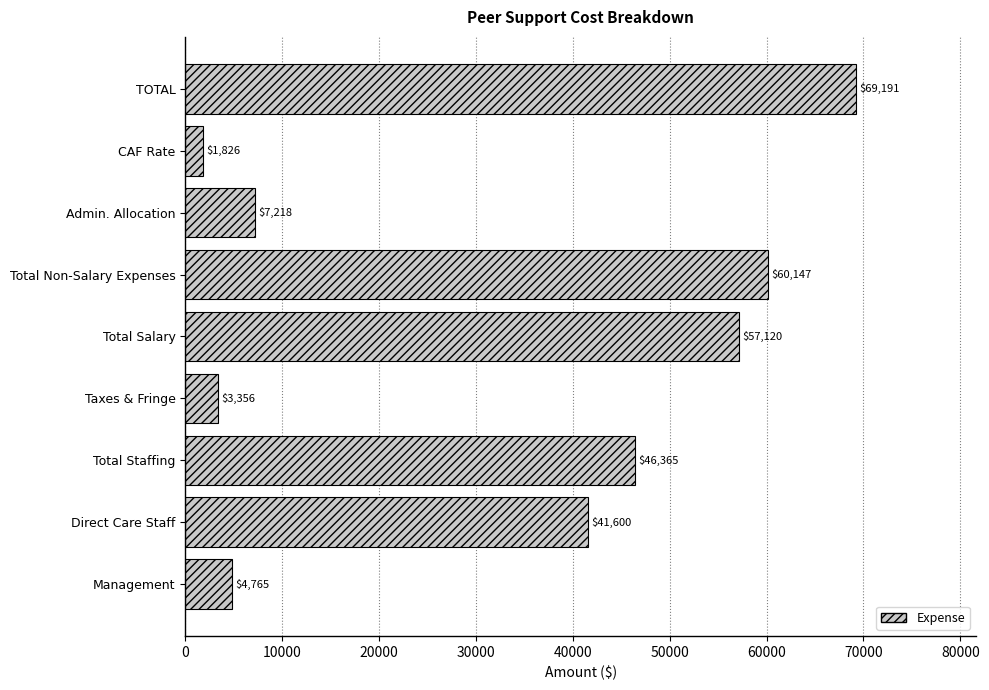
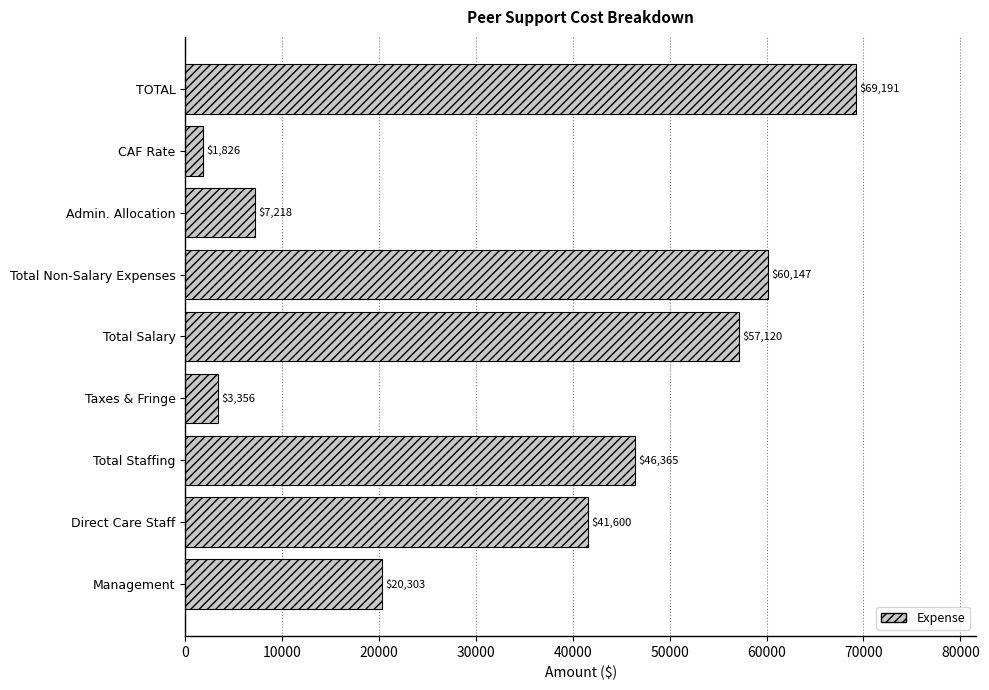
  {
    "TOTAL": "$69,191",
    "CAF Rate": "$1,826",
    "Admin. Allocation": "$7,218",
    "Total Non-Salary Expenses": "$60,147",
    "Total Salary": "$57,120",
    "Taxes & Fringe": "$3,356",
    "Total Staffing": "$46,365",
    "Direct Care Staff": "$41,600",
-   "Management": "$4,765"
+   "Management": "$20,303"
  }
